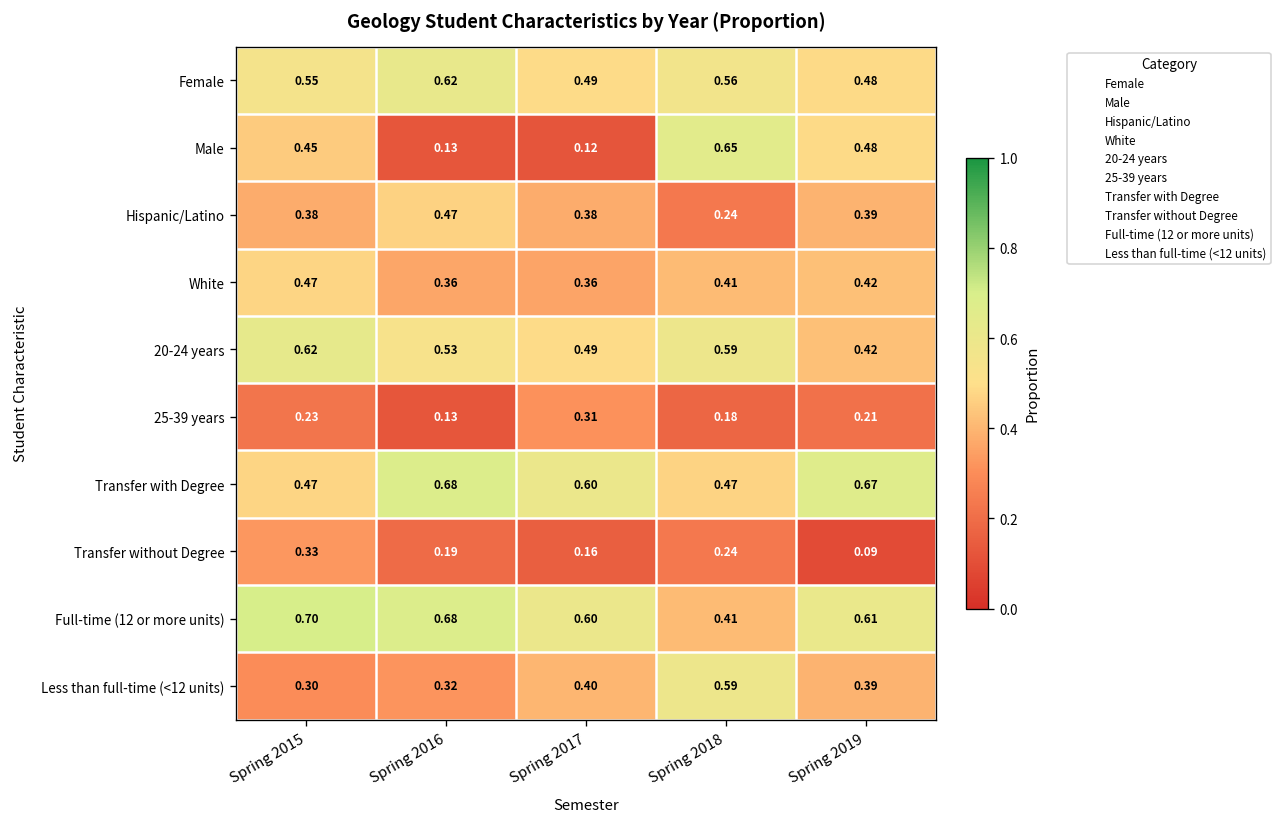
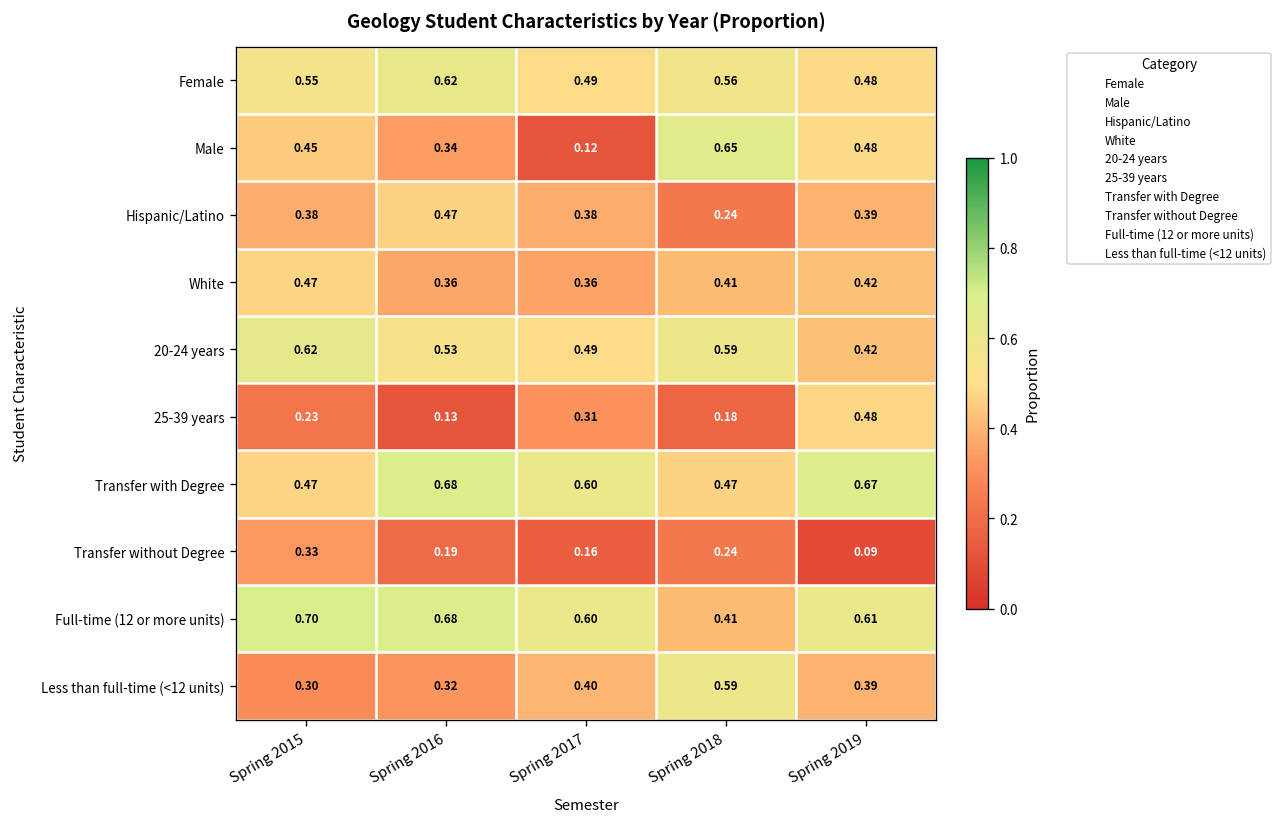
  {
    "Female": {
      "Spring 2015": 0.55,
      "Spring 2016": 0.62,
      "Spring 2017": 0.49,
      "Spring 2018": 0.56,
      "Spring 2019": 0.48
    },
    "Male": {
      "Spring 2015": 0.45,
-     "Spring 2016": 0.13,
+     "Spring 2016": 0.34,
      "Spring 2017": 0.12,
      "Spring 2018": 0.65,
      "Spring 2019": 0.48
    },
    "Hispanic/Latino": {
      "Spring 2015": 0.38,
      "Spring 2016": 0.47,
      "Spring 2017": 0.38,
      "Spring 2018": 0.24,
      "Spring 2019": 0.39
    },
    "White": {
      "Spring 2015": 0.47,
      "Spring 2016": 0.36,
      "Spring 2017": 0.36,
      "Spring 2018": 0.41,
      "Spring 2019": 0.42
    },
    "20-24 years": {
      "Spring 2015": 0.62,
      "Spring 2016": 0.53,
      "Spring 2017": 0.49,
      "Spring 2018": 0.59,
      "Spring 2019": 0.42
    },
    "25-39 years": {
      "Spring 2015": 0.23,
      "Spring 2016": 0.13,
      "Spring 2017": 0.31,
      "Spring 2018": 0.18,
-     "Spring 2019": 0.21
+     "Spring 2019": 0.48
    },
    "Transfer with Degree": {
      "Spring 2015": 0.47,
      "Spring 2016": 0.68,
      "Spring 2017": 0.60,
      "Spring 2018": 0.47,
      "Spring 2019": 0.67
    },
    "Transfer without Degree": {
      "Spring 2015": 0.33,
      "Spring 2016": 0.19,
      "Spring 2017": 0.16,
      "Spring 2018": 0.24,
      "Spring 2019": 0.09
    },
    "Full-time (12 or more units)": {
      "Spring 2015": 0.70,
      "Spring 2016": 0.68,
      "Spring 2017": 0.60,
      "Spring 2018": 0.41,
      "Spring 2019": 0.61
    },
    "Less than full-time (<12 units)": {
      "Spring 2015": 0.30,
      "Spring 2016": 0.32,
      "Spring 2017": 0.40,
      "Spring 2018": 0.59,
      "Spring 2019": 0.39
    }
  }
